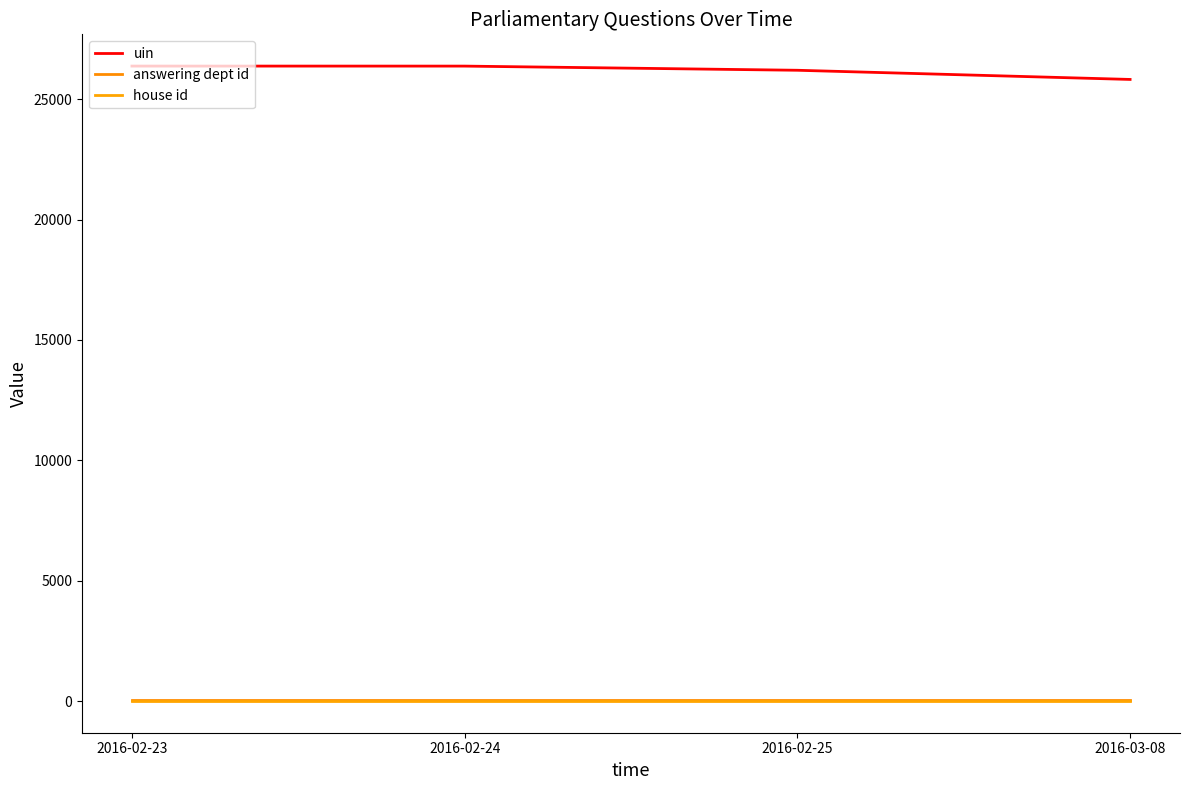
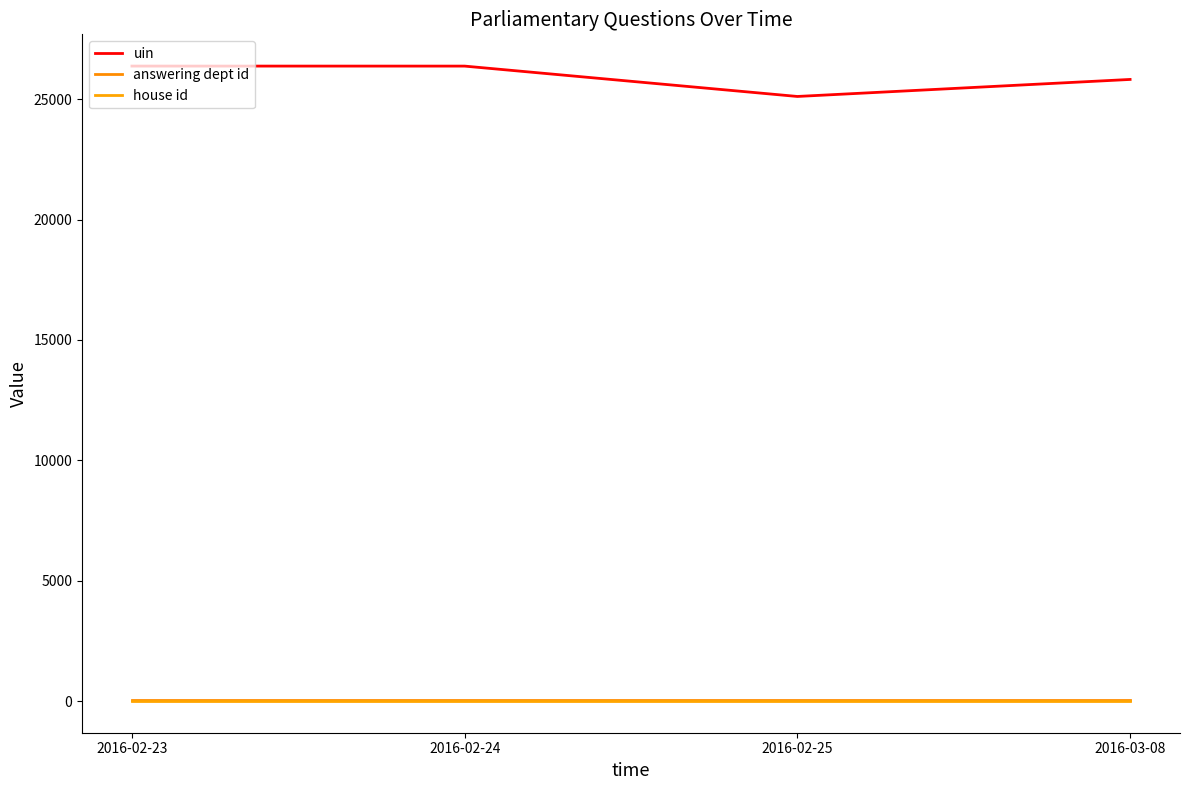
  {
    "uin": {
      "2016-02-24": 26400,
-     "2016-02-25": 26200,
+     "2016-02-25": 25100,
      "2016-03-08": 25800
    }
  }
